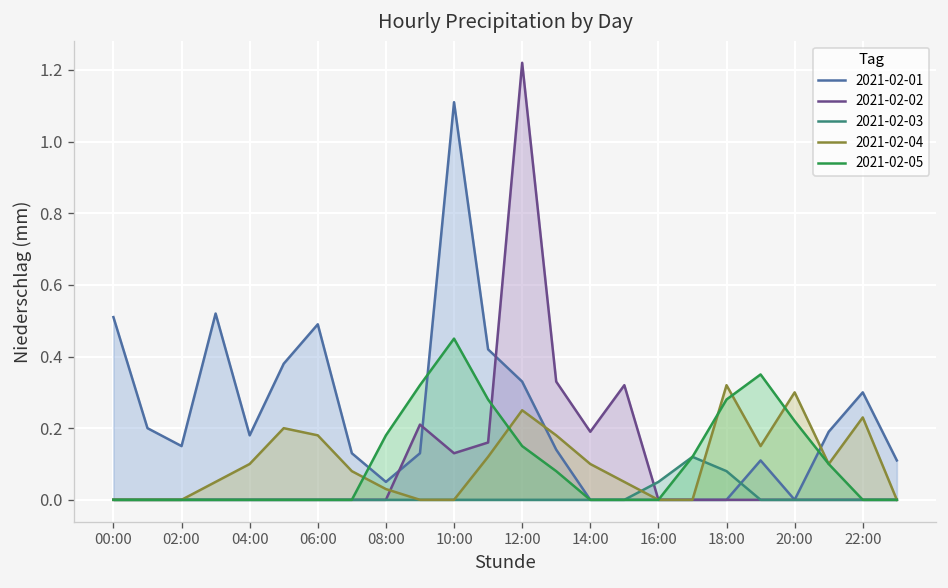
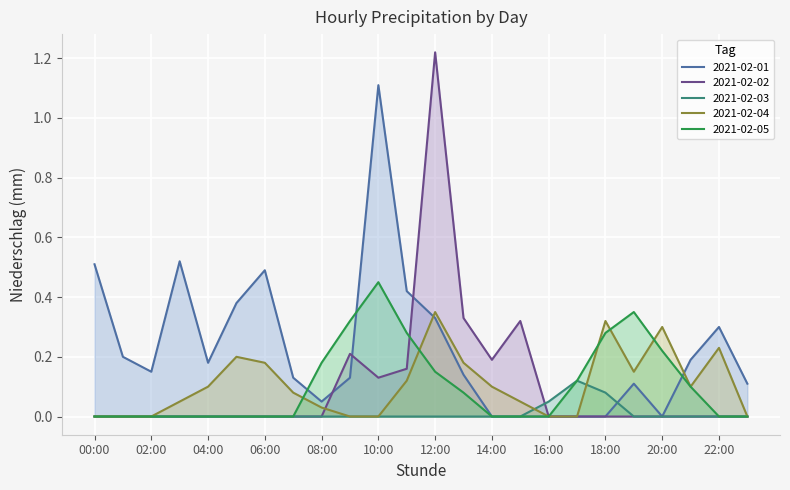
  {
    "2021-02-04": {
      "04:00": 0.10,
      "06:00": 0.18,
      "08:00": 0.03,
-     "12:00": 0.25,
+     "12:00": 0.35,
      "14:00": 0.10,
      "18:00": 0.32,
      "20:00": 0.30,
      "22:00": 0.23
    }
  }
